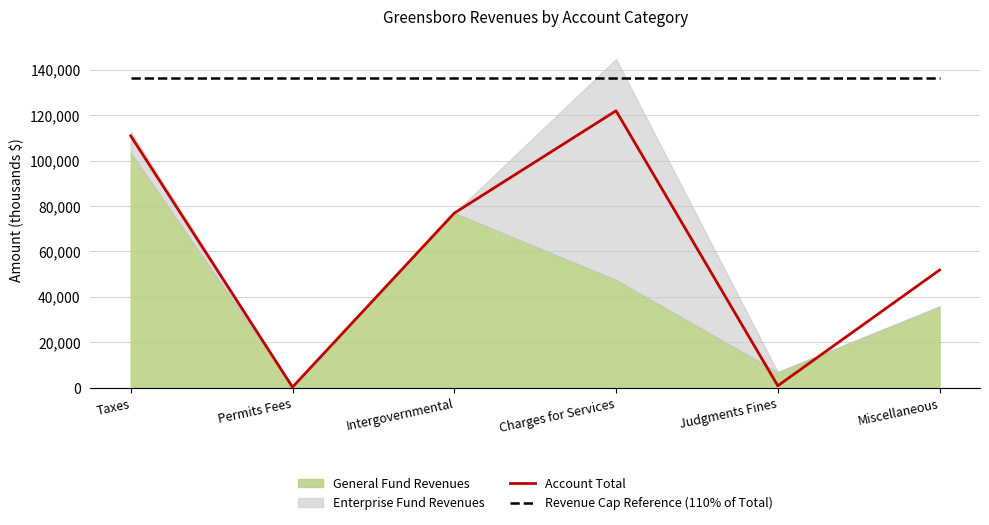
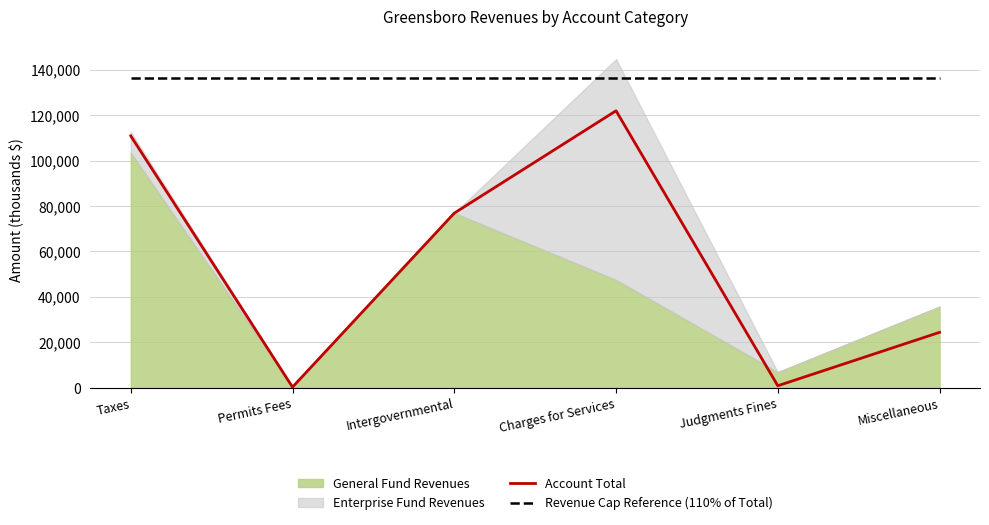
  {
    "Account Total": {
      "Taxes": "111,000",
      "Charges for Services": "122,000",
      "Judgments Fines": "1,000",
-     "Miscellaneous": "52,000"
+     "Miscellaneous": "24,000"
    },
    "General Fund Revenues": {
      "Taxes": "103,000",
      "Charges for Services": "47,000"
    },
    "Revenue Cap Reference (110% of Total)": {
      "Taxes": "137,000",
      "Permits Fees": "137,000",
      "Intergovernmental": "137,000",
      "Charges for Services": "137,000",
      "Judgments Fines": "137,000",
      "Miscellaneous": "137,000"
    },
    "Enterprise Fund Revenues": {
      "Taxes": "9,000",
      "Charges for Services": "97,000"
    }
  }
